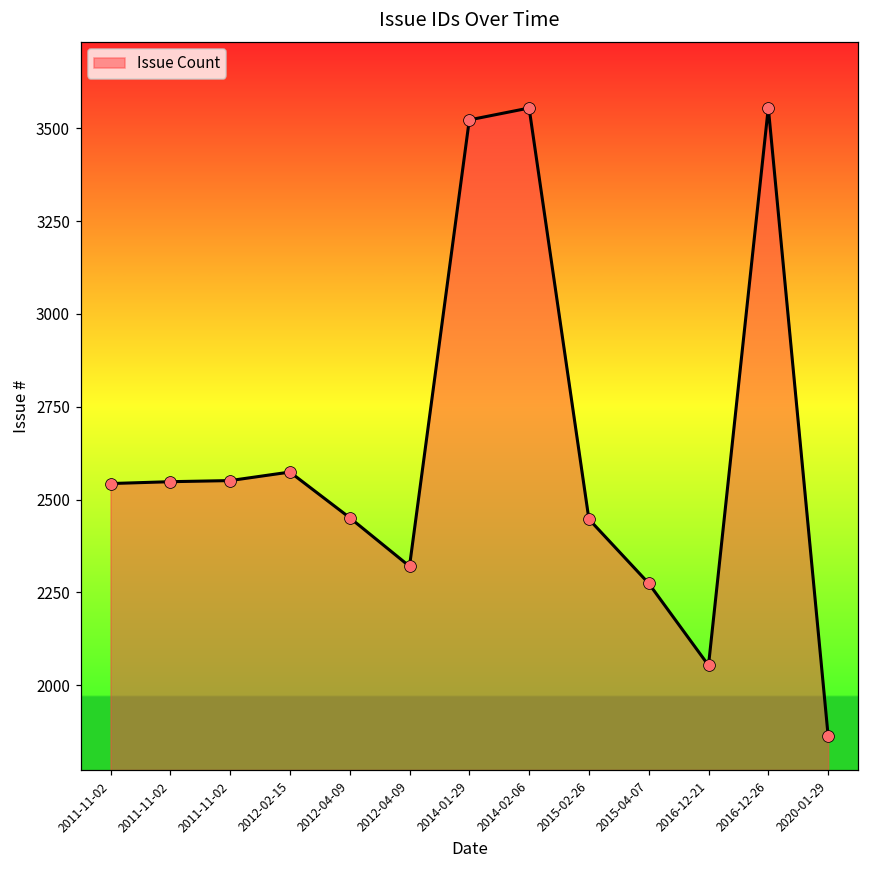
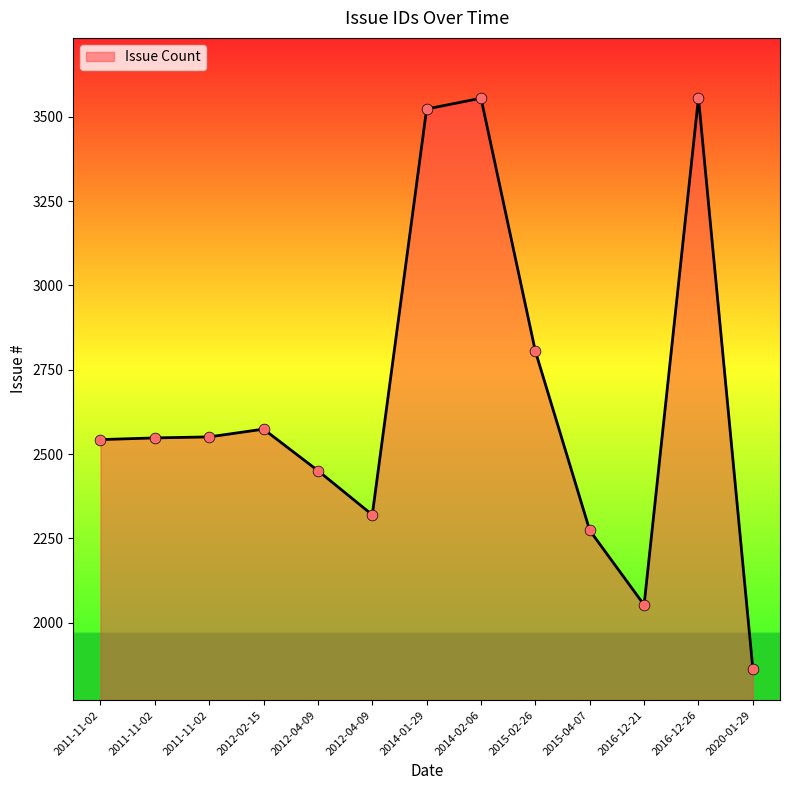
  {
    "2012-02-15": 2570,
    "2014-01-29": 3520,
    "2014-02-06": 3560,
-   "2015-02-26": 2450,
+   "2015-02-26": 2810,
    "2015-04-07": 2270,
    "2016-12-21": 2050,
    "2016-12-26": 3560,
    "2020-01-29": 1860
  }
